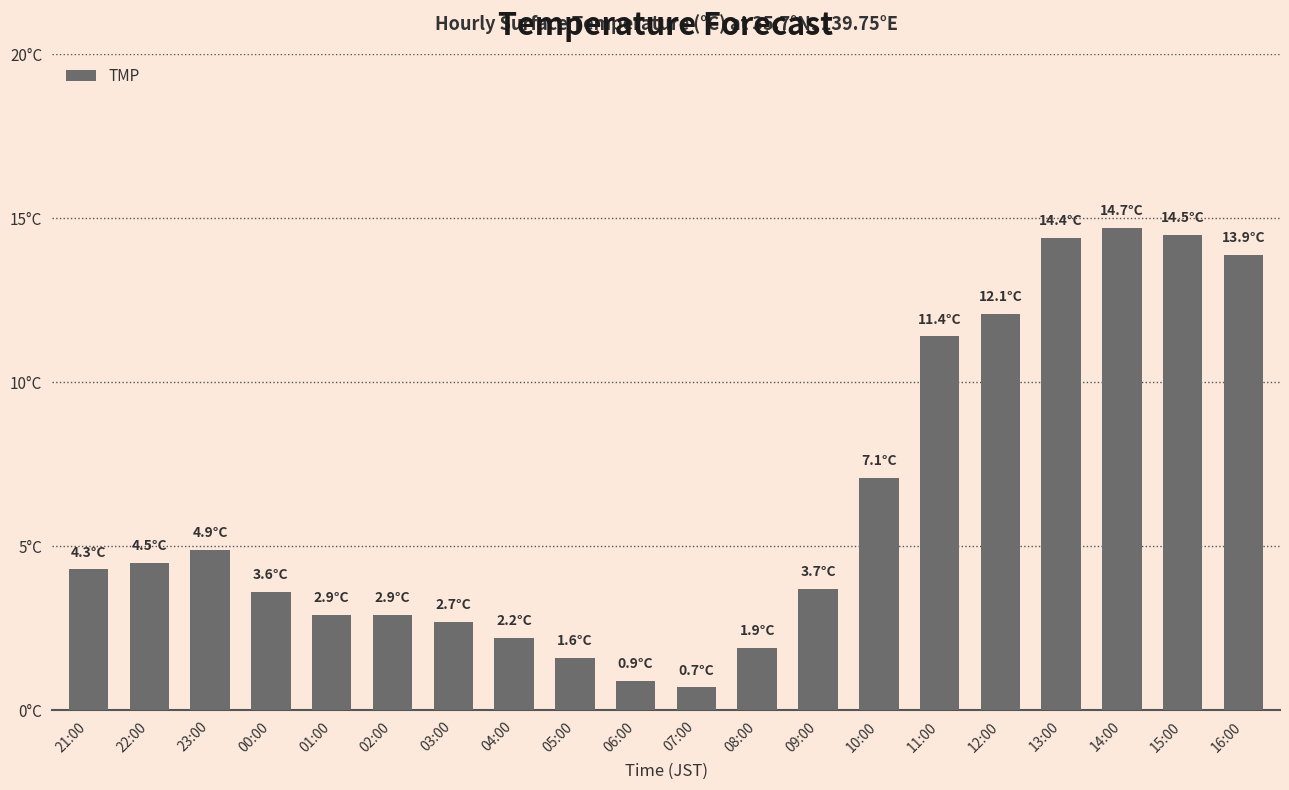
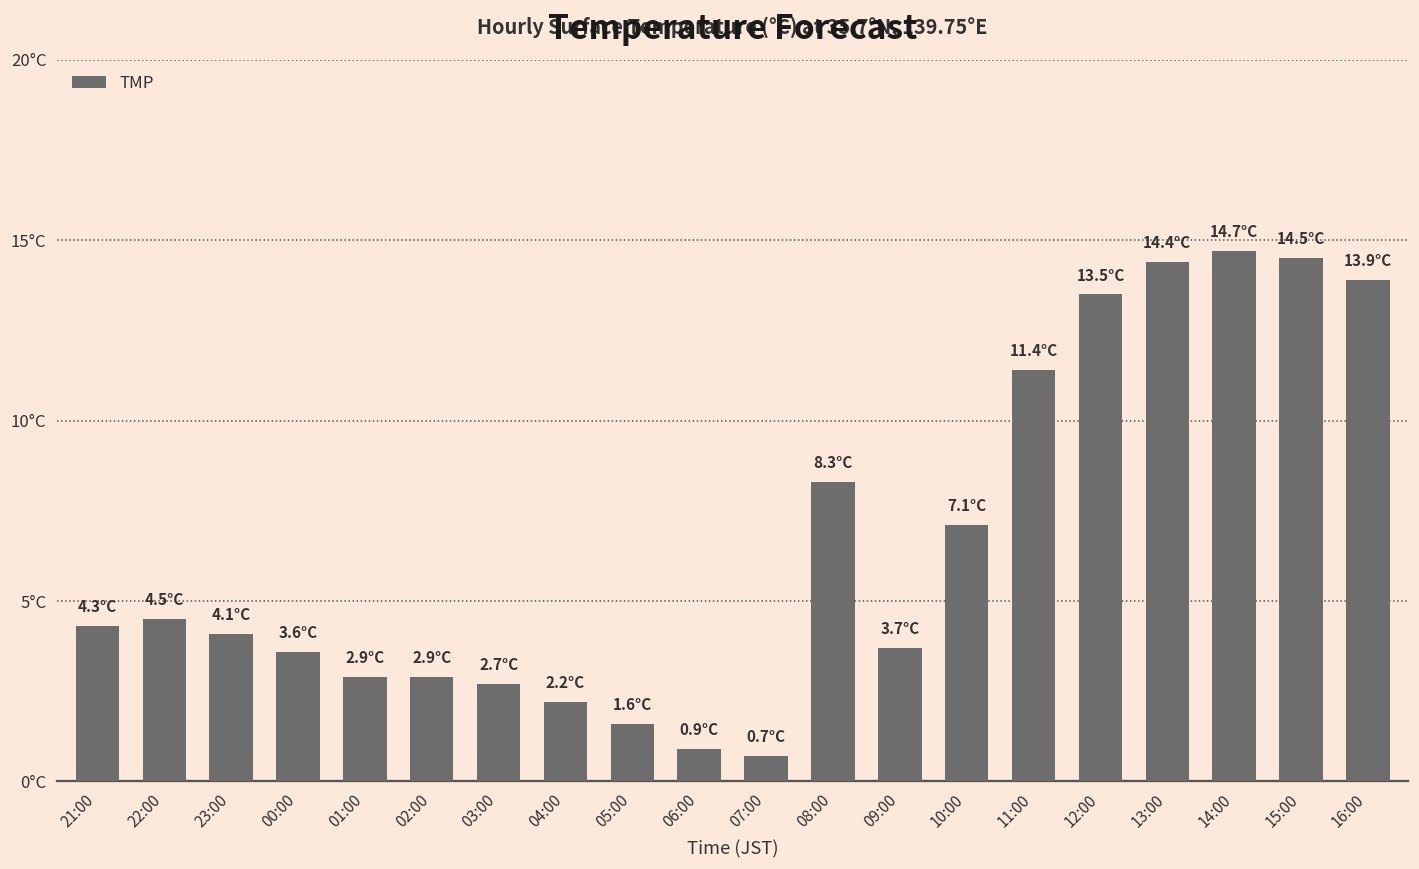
  {
    "21:00": "4.3°C",
    "22:00": "4.5°C",
-   "23:00": "4.9°C",
+   "23:00": "4.1°C",
    "00:00": "3.6°C",
    "01:00": "2.9°C",
    "02:00": "2.9°C",
    "03:00": "2.7°C",
    "04:00": "2.2°C",
    "05:00": "1.6°C",
    "06:00": "0.9°C",
    "07:00": "0.7°C",
-   "08:00": "1.9°C",
+   "08:00": "8.3°C",
    "09:00": "3.7°C",
    "10:00": "7.1°C",
    "11:00": "11.4°C",
-   "12:00": "12.1°C",
+   "12:00": "13.5°C",
    "13:00": "14.4°C",
    "14:00": "14.7°C",
    "15:00": "14.5°C",
    "16:00": "13.9°C"
  }
